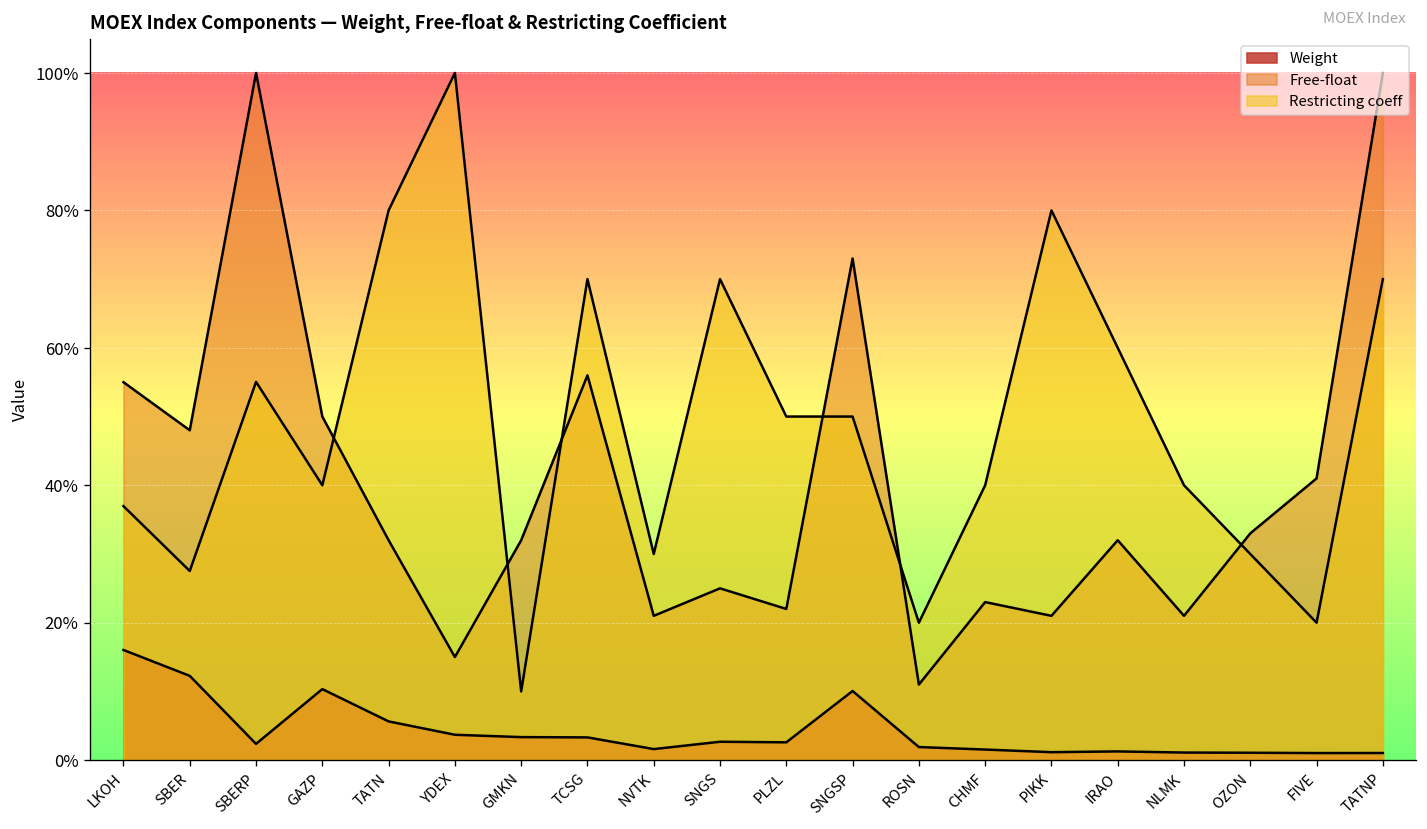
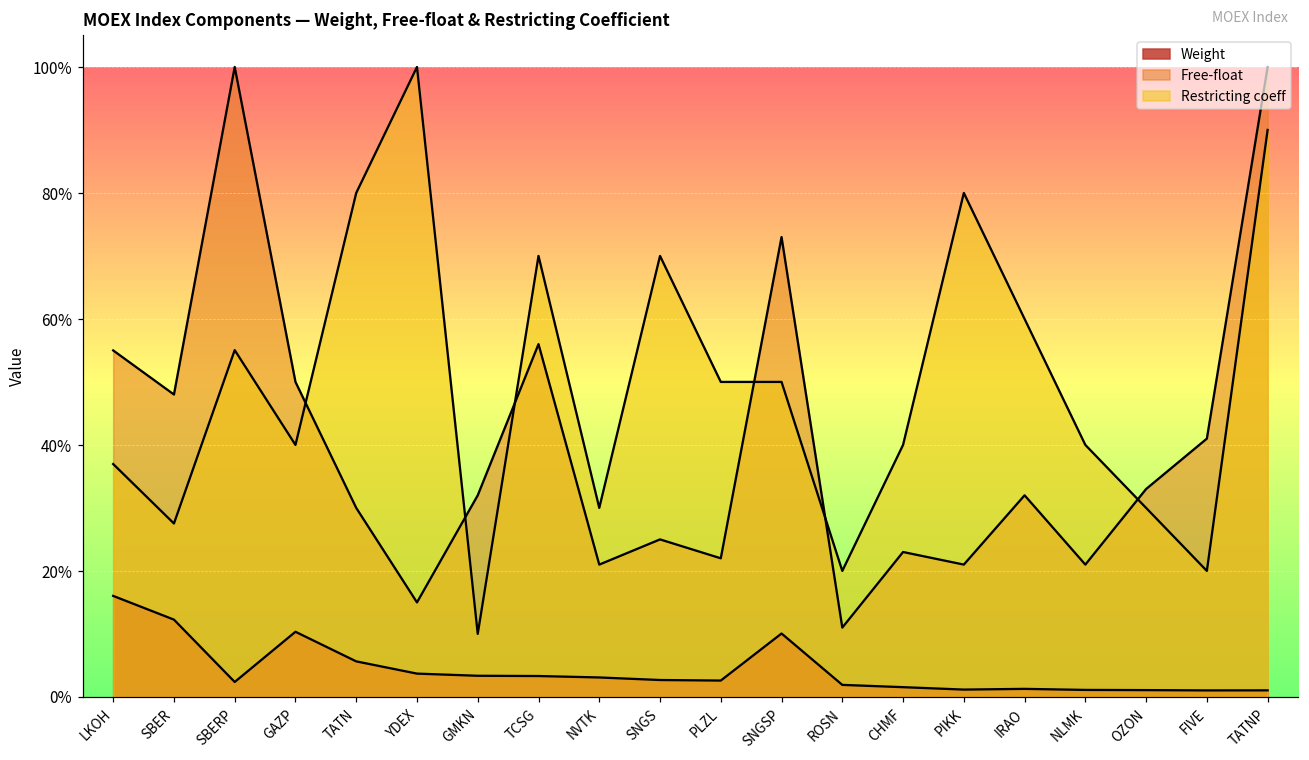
  {
    "Weight": {
      "LKOH": "16%",
      "SBER": "12%",
      "SBERP": "2%",
      "GAZP": "10%",
      "TATN": "6%",
      "YDEX": "4%",
      "GMKN": "3%",
      "TCSG": "3%",
-     "NVTK": "2%",
+     "NVTK": "3%",
      "SNGS": "3%",
      "PLZL": "3%",
      "SNGSP": "10%",
      "ROSN": "2%",
      "CHMF": "2%",
      "PIKK": "1%",
      "IRAO": "1%",
      "NLMK": "1%",
      "OZON": "1%",
      "FIVE": "1%",
      "TATNP": "1%"
    },
    "Free-float": {
      "LKOH": "55%",
      "SBER": "48%",
      "SBERP": "100%",
      "GAZP": "50%",
-     "TATN": "32%",
+     "TATN": "30%",
      "YDEX": "15%",
      "GMKN": "32%",
      "TCSG": "56%",
      "NVTK": "21%",
      "SNGS": "25%",
      "PLZL": "22%",
      "SNGSP": "73%",
      "ROSN": "11%",
      "CHMF": "23%",
      "PIKK": "21%",
      "IRAO": "32%",
      "NLMK": "21%",
      "OZON": "33%",
      "FIVE": "41%"
    },
    "Restricting coeff": {
      "LKOH": "37%",
      "SBER": "28%",
      "SBERP": "55%",
      "GAZP": "40%",
      "TATN": "80%",
      "YDEX": "100%",
      "GMKN": "10%",
      "TCSG": "70%",
      "NVTK": "30%",
      "SNGS": "70%",
      "PLZL": "50%",
      "SNGSP": "50%",
      "ROSN": "20%",
      "CHMF": "40%",
      "PIKK": "80%",
      "IRAO": "60%",
      "NLMK": "40%",
      "OZON": "30%",
      "FIVE": "20%",
-     "TATNP": "70%"
+     "TATNP": "90%"
    }
  }
